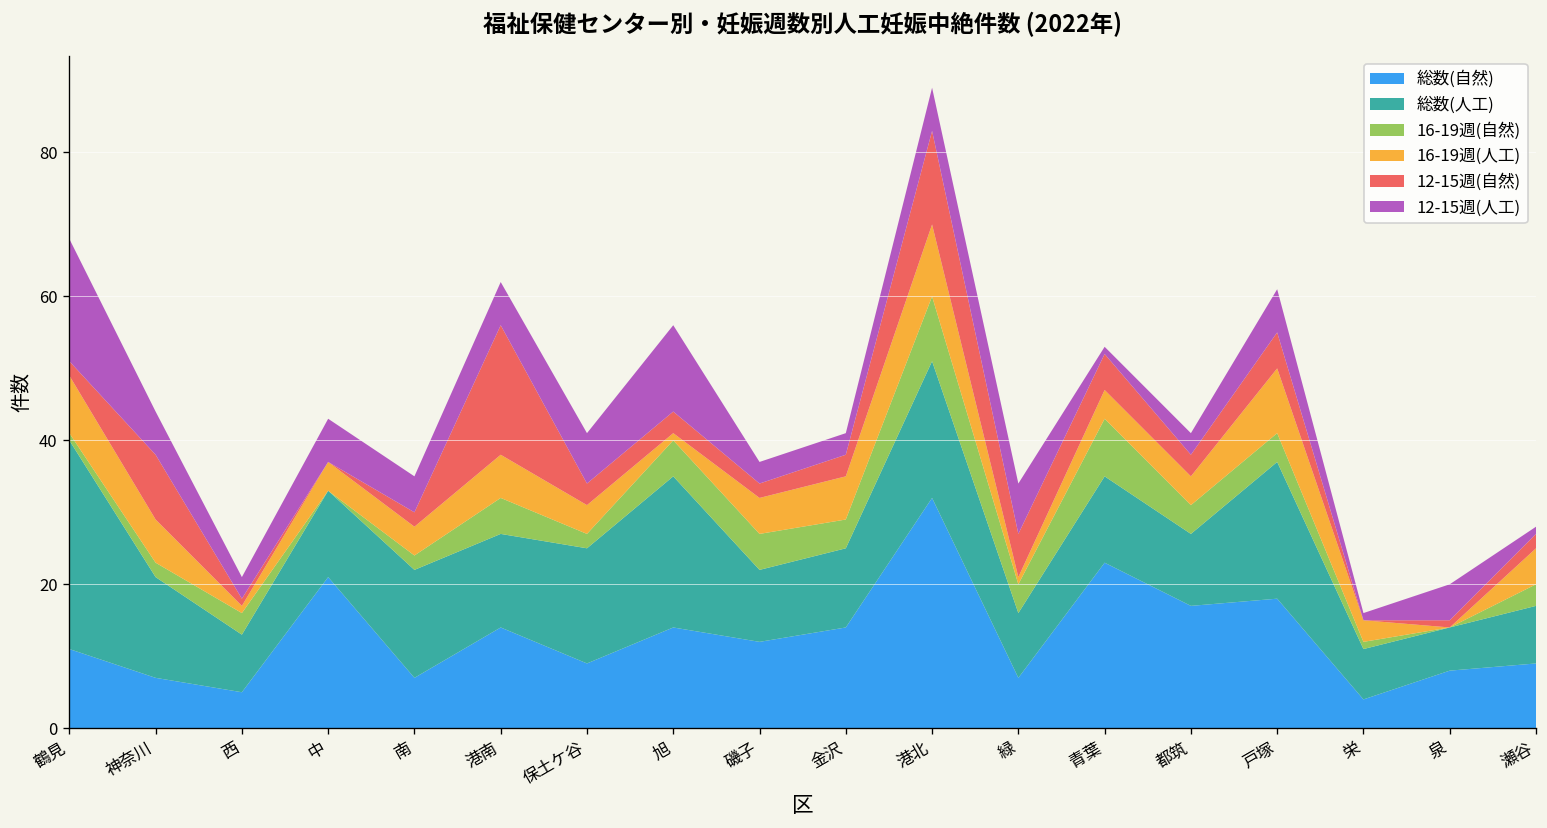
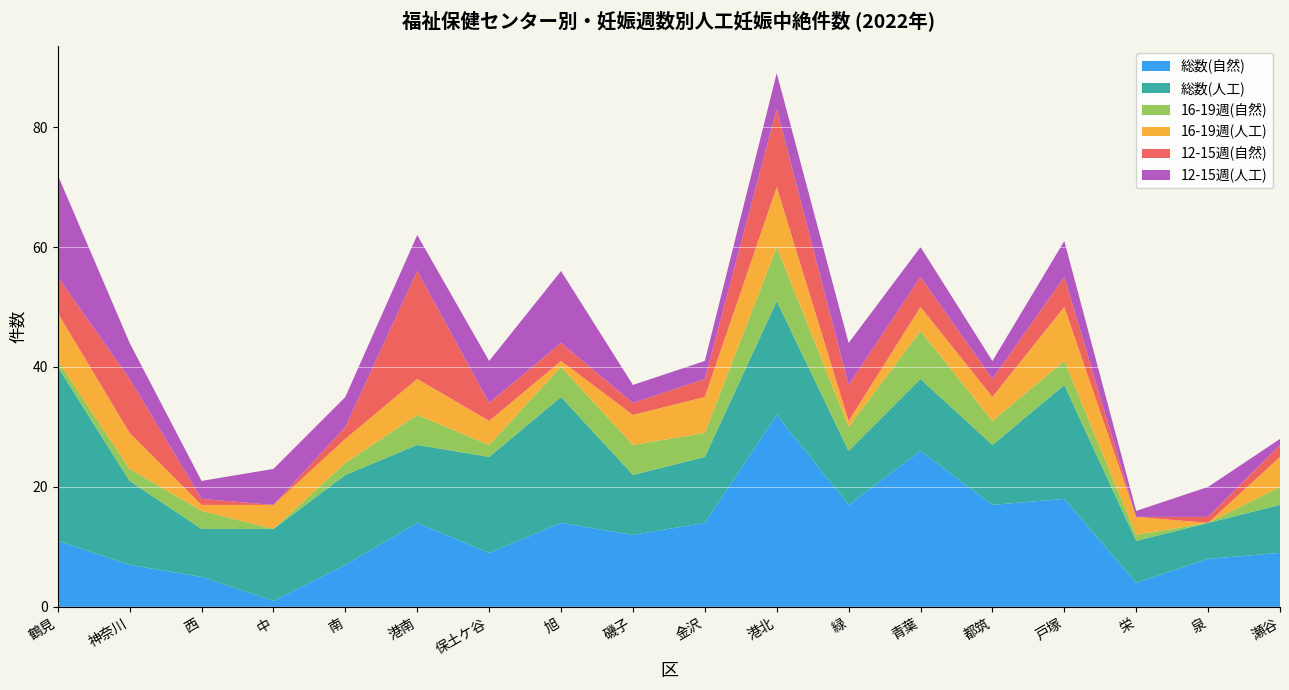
  {
    "総数(自然)": {
      "鶴見": 11,
      "神奈川": 7,
      "西": 5,
-     "中": 21,
+     "中": 1,
      "南": 7,
      "港南": 14,
      "保土ケ谷": 9,
      "旭": 14,
      "磯子": 12,
      "金沢": 14,
      "港北": 32,
-     "緑": 7,
-     "青葉": 23,
+     "緑": 17,
+     "青葉": 26,
      "都筑": 17,
      "戸塚": 18,
      "栄": 4,
      "泉": 8,
      "瀬谷": 9
    },
    "総数(人工)": {
      "鶴見": 29,
      "神奈川": 14,
      "西": 8,
      "南": 15,
      "港南": 13,
      "保土ケ谷": 16,
      "旭": 21,
      "磯子": 10,
      "金沢": 11,
      "港北": 19,
      "緑": 9,
      "青葉": 12,
      "都筑": 10,
      "戸塚": 19,
      "栄": 7,
      "瀬谷": 8
    },
    "16-19週(自然)": {
      "鶴見": 1,
      "神奈川": 2,
      "西": 3,
      "南": 2,
      "港南": 5,
      "保土ケ谷": 2,
      "旭": 5,
      "磯子": 5,
      "金沢": 4,
      "港北": 9,
      "緑": 4,
      "青葉": 8,
      "都筑": 4,
      "戸塚": 4,
      "栄": 1,
      "瀬谷": 3
    },
    "16-19週(人工)": {
      "鶴見": 8,
      "神奈川": 6,
      "西": 1,
      "南": 4,
      "港南": 6,
      "保土ケ谷": 4,
      "旭": 1,
      "磯子": 5,
      "金沢": 6,
      "港北": 10,
      "緑": 1,
      "青葉": 4,
      "都筑": 4,
      "戸塚": 9,
      "瀬谷": 5
    },
    "12-15週(自然)": {
-     "鶴見": 2,
+     "鶴見": 6,
      "神奈川": 9,
      "西": 1,
      "南": 2,
      "港南": 18,
      "保土ケ谷": 3,
      "旭": 3,
      "磯子": 2,
      "金沢": 3,
      "港北": 13,
      "緑": 6,
      "青葉": 5,
      "都筑": 3,
      "戸塚": 5,
      "泉": 1,
      "瀬谷": 2
    },
    "12-15週(人工)": {
      "鶴見": 17,
      "神奈川": 6,
      "西": 3,
      "中": 6,
      "南": 5,
      "港南": 6,
      "保土ケ谷": 7,
      "旭": 12,
      "磯子": 3,
      "金沢": 3,
      "港北": 6,
      "緑": 7,
-     "青葉": 1,
+     "青葉": 5,
      "都筑": 3,
      "戸塚": 6,
      "栄": 1,
      "泉": 5,
      "瀬谷": 1
    }
  }
